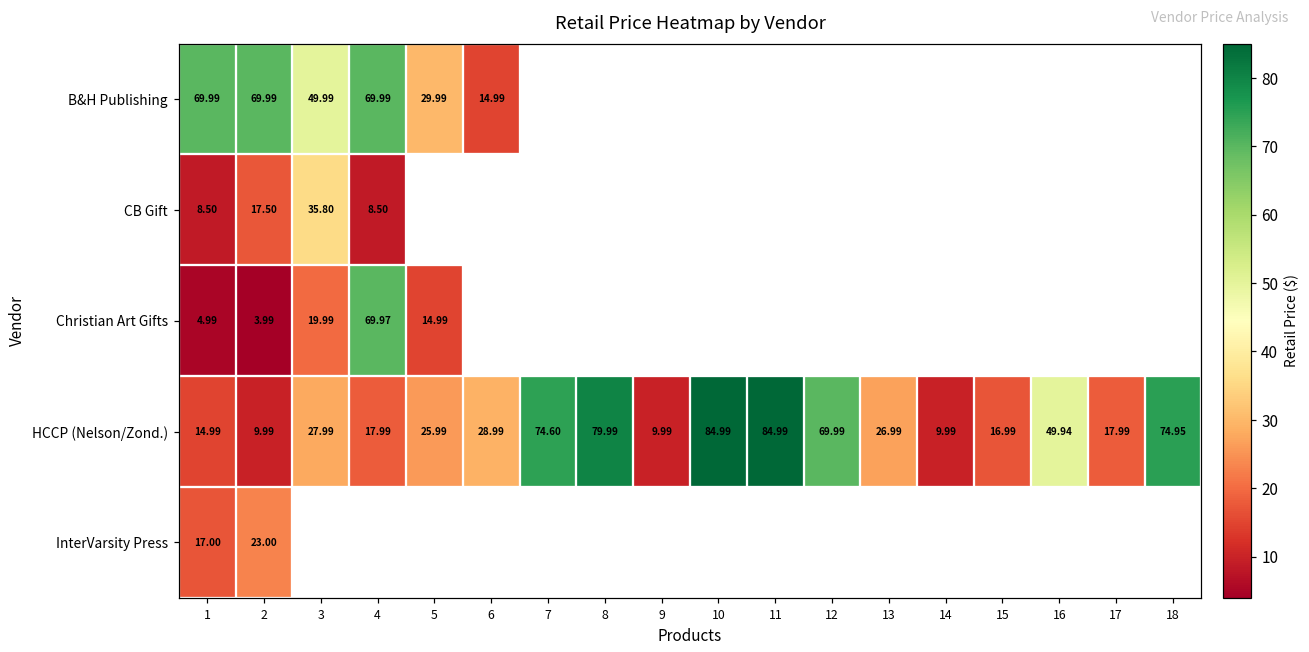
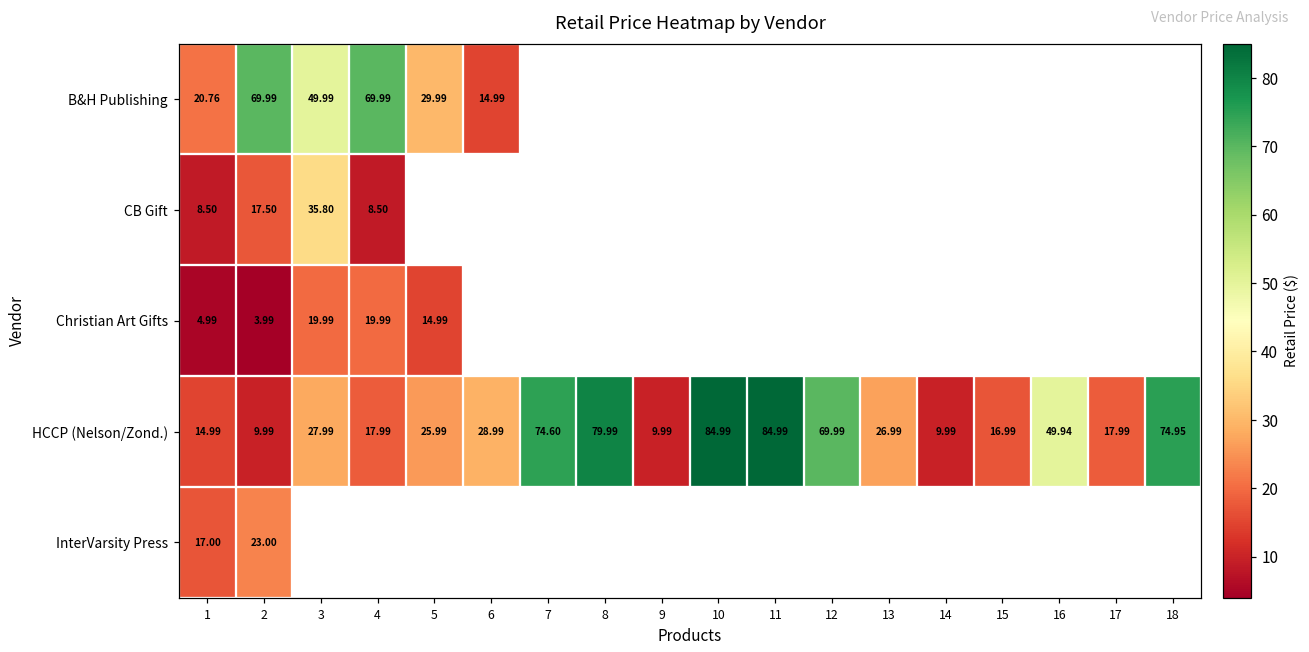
  {
    "B&H Publishing": {
-     "1": 69.99,
+     "1": 20.76,
      "2": 69.99,
      "3": 49.99,
      "4": 69.99,
      "5": 29.99,
      "6": 14.99
    },
    "CB Gift": {
      "1": 8.50,
      "2": 17.50,
      "3": 35.80,
      "4": 8.50
    },
    "Christian Art Gifts": {
      "1": 4.99,
      "2": 3.99,
      "3": 19.99,
-     "4": 69.97,
+     "4": 19.99,
      "5": 14.99
    },
    "HCCP (Nelson/Zond.)": {
      "1": 14.99,
      "2": 9.99,
      "3": 27.99,
      "4": 17.99,
      "5": 25.99,
      "6": 28.99,
      "7": 74.60,
      "8": 79.99,
      "9": 9.99,
      "10": 84.99,
      "11": 84.99,
      "12": 69.99,
      "13": 26.99,
      "14": 9.99,
      "15": 16.99,
      "16": 49.94,
      "17": 17.99,
      "18": 74.95
    },
    "InterVarsity Press": {
      "1": 17.00,
      "2": 23.00
    }
  }
